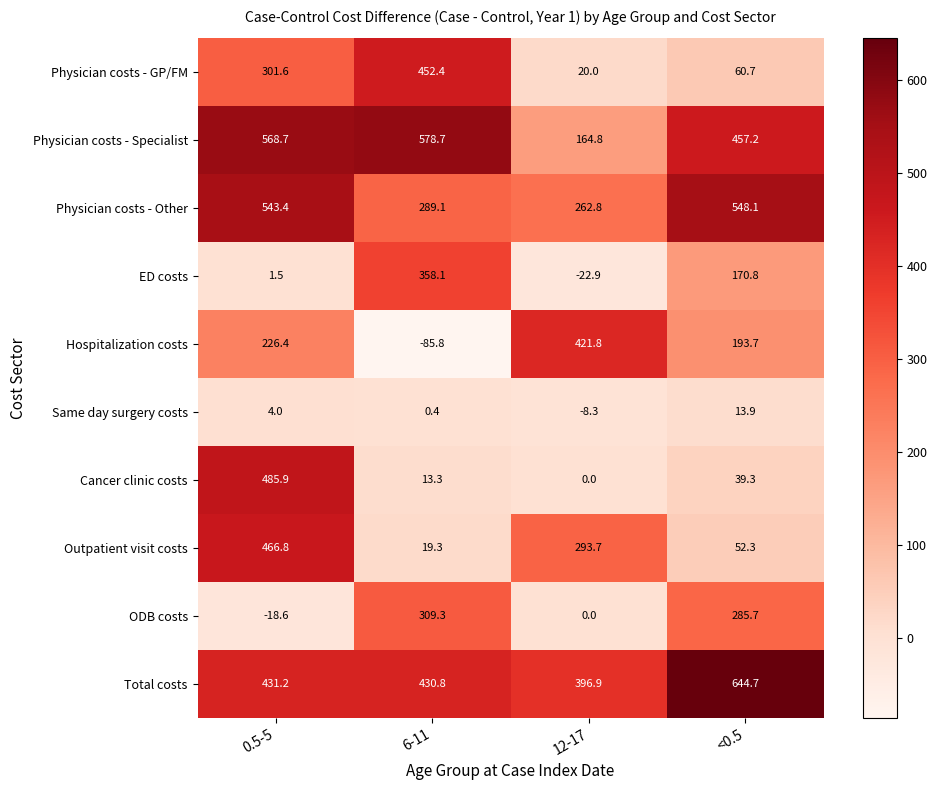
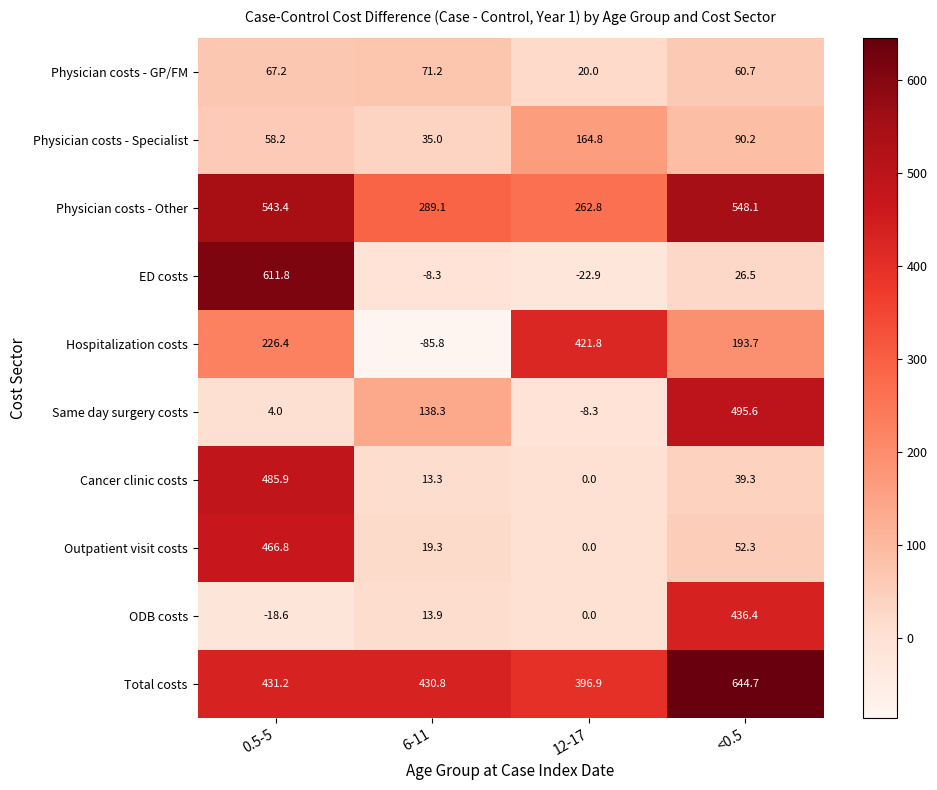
  {
    "Physician costs - GP/FM": {
-     "0.5-5": 301.6,
-     "6-11": 452.4,
+     "0.5-5": 67.2,
+     "6-11": 71.2,
      "12-17": 20.0,
      "<0.5": 60.7
    },
    "Physician costs - Specialist": {
-     "0.5-5": 568.7,
-     "6-11": 578.7,
+     "0.5-5": 58.2,
+     "6-11": 35.0,
      "12-17": 164.8,
-     "<0.5": 457.2
+     "<0.5": 90.2
    },
    "Physician costs - Other": {
      "0.5-5": 543.4,
      "6-11": 289.1,
      "12-17": 262.8,
      "<0.5": 548.1
    },
    "ED costs": {
-     "0.5-5": 1.5,
-     "6-11": 358.1,
+     "0.5-5": 611.8,
+     "6-11": -8.3,
      "12-17": -22.9,
-     "<0.5": 170.8
+     "<0.5": 26.5
    },
    "Hospitalization costs": {
      "0.5-5": 226.4,
      "6-11": -85.8,
      "12-17": 421.8,
      "<0.5": 193.7
    },
    "Same day surgery costs": {
      "0.5-5": 4.0,
-     "6-11": 0.4,
+     "6-11": 138.3,
      "12-17": -8.3,
-     "<0.5": 13.9
+     "<0.5": 495.6
    },
    "Cancer clinic costs": {
      "0.5-5": 485.9,
      "6-11": 13.3,
      "12-17": 0.0,
      "<0.5": 39.3
    },
    "Outpatient visit costs": {
      "0.5-5": 466.8,
      "6-11": 19.3,
-     "12-17": 293.7,
+     "12-17": 0.0,
      "<0.5": 52.3
    },
    "ODB costs": {
      "0.5-5": -18.6,
-     "6-11": 309.3,
+     "6-11": 13.9,
      "12-17": 0.0,
-     "<0.5": 285.7
+     "<0.5": 436.4
    },
    "Total costs": {
      "0.5-5": 431.2,
      "6-11": 430.8,
      "12-17": 396.9,
      "<0.5": 644.7
    }
  }
